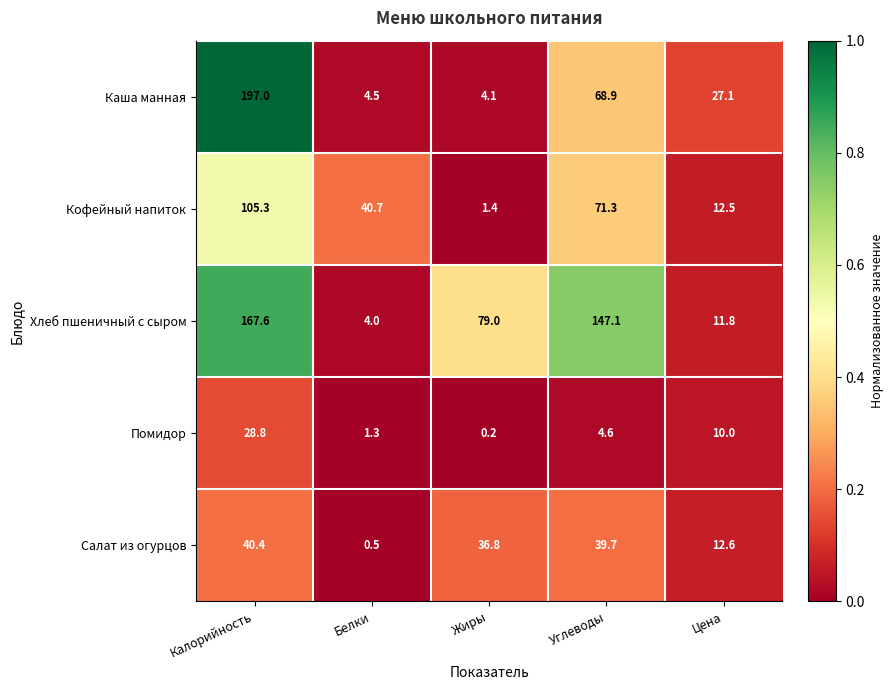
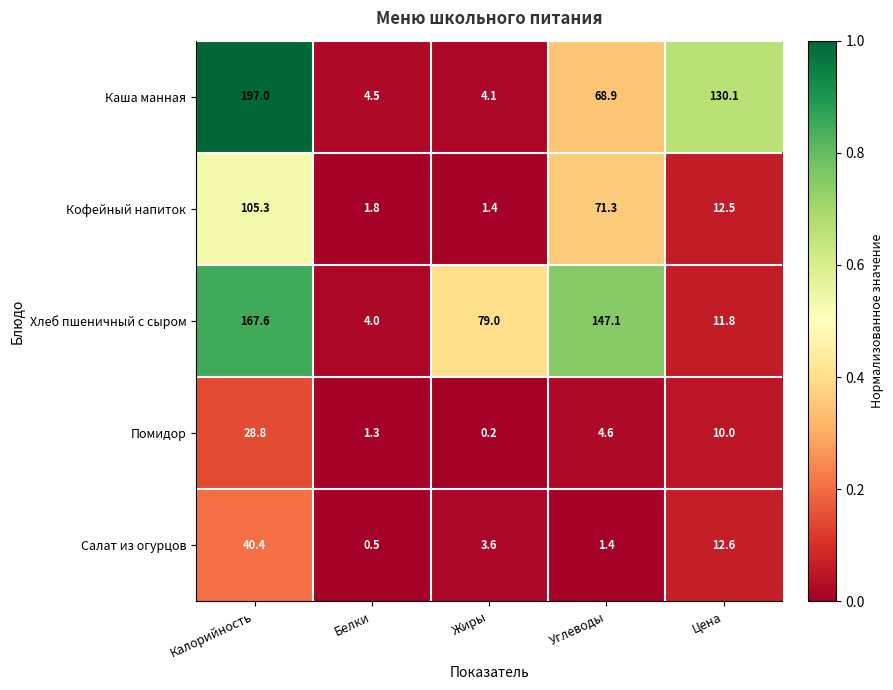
  {
    "Каша манная": {
      "Калорийность": 197.0,
      "Белки": 4.5,
      "Жиры": 4.1,
      "Углеводы": 68.9,
-     "Цена": 27.1
+     "Цена": 130.1
    },
    "Кофейный напиток": {
      "Калорийность": 105.3,
-     "Белки": 40.7,
+     "Белки": 1.8,
      "Жиры": 1.4,
      "Углеводы": 71.3,
      "Цена": 12.5
    },
    "Хлеб пшеничный с сыром": {
      "Калорийность": 167.6,
      "Белки": 4.0,
      "Жиры": 79.0,
      "Углеводы": 147.1,
      "Цена": 11.8
    },
    "Помидор": {
      "Калорийность": 28.8,
      "Белки": 1.3,
      "Жиры": 0.2,
      "Углеводы": 4.6,
      "Цена": 10.0
    },
    "Салат из огурцов": {
      "Калорийность": 40.4,
      "Белки": 0.5,
-     "Жиры": 36.8,
-     "Углеводы": 39.7,
+     "Жиры": 3.6,
+     "Углеводы": 1.4,
      "Цена": 12.6
    }
  }
